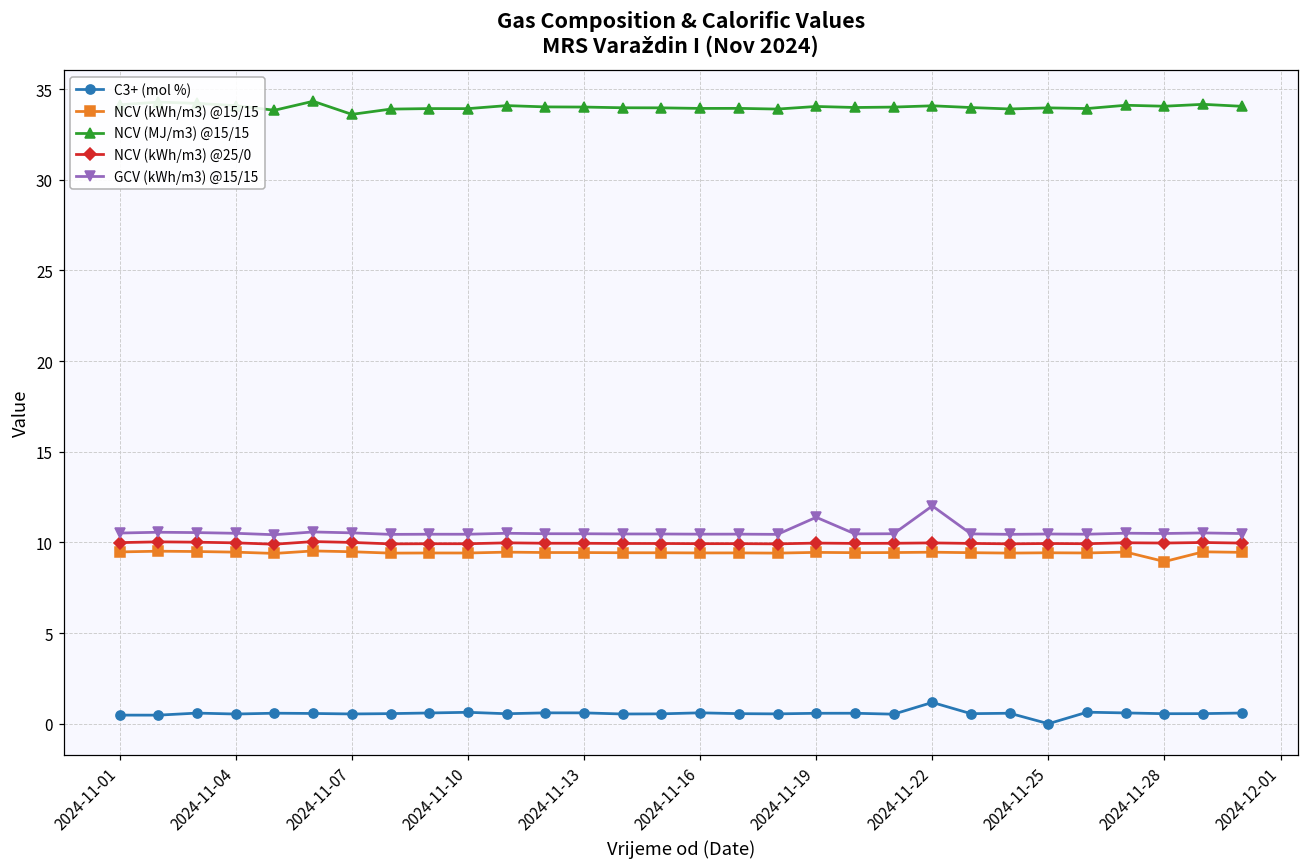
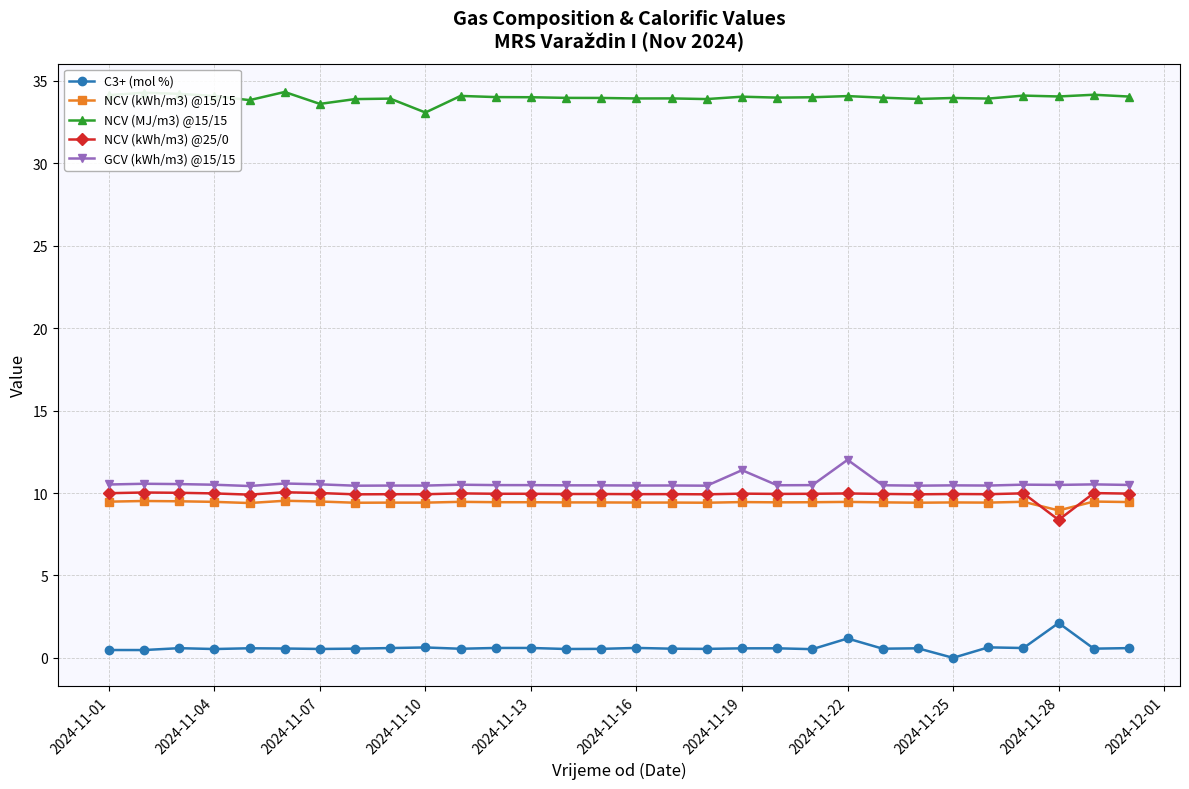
  {
    "C3+ (mol %)": {
      "2024-11-01": 0.5,
      "2024-11-04": 0.5,
      "2024-11-07": 0.5,
      "2024-11-10": 0.6,
      "2024-11-13": 0.6,
      "2024-11-16": 0.6,
      "2024-11-19": 0.6,
      "2024-11-22": 1.2,
      "2024-11-25": 0.0,
-     "2024-11-28": 0.6
+     "2024-11-28": 2.1
    },
    "NCV (kWh/m3) @15/15": {
      "2024-11-01": 9.5,
      "2024-11-04": 9.5,
      "2024-11-07": 9.5,
      "2024-11-10": 9.4,
      "2024-11-13": 9.4,
      "2024-11-16": 9.4,
      "2024-11-19": 9.4,
      "2024-11-22": 9.5,
      "2024-11-25": 9.4,
      "2024-11-28": 8.9
    },
    "NCV (MJ/m3) @15/15": {
      "2024-11-07": 33.6,
-     "2024-11-10": 33.9,
+     "2024-11-10": 33.1,
      "2024-11-13": 34.0,
      "2024-11-16": 33.9,
      "2024-11-19": 34.0,
      "2024-11-22": 34.1,
      "2024-11-25": 34.0,
      "2024-11-28": 34.1
    },
    "NCV (kWh/m3) @25/0": {
      "2024-11-01": 10.0,
      "2024-11-04": 10.0,
      "2024-11-07": 10.0,
      "2024-11-10": 9.9,
      "2024-11-13": 10.0,
      "2024-11-16": 9.9,
      "2024-11-19": 10.0,
      "2024-11-22": 10.0,
      "2024-11-25": 9.9,
-     "2024-11-28": 10.0
+     "2024-11-28": 8.4
    },
    "GCV (kWh/m3) @15/15": {
      "2024-11-01": 10.5,
      "2024-11-04": 10.5,
      "2024-11-07": 10.5,
      "2024-11-10": 10.5,
      "2024-11-13": 10.5,
      "2024-11-16": 10.5,
      "2024-11-19": 11.4,
      "2024-11-22": 12.0,
      "2024-11-25": 10.5,
      "2024-11-28": 10.5
    }
  }
